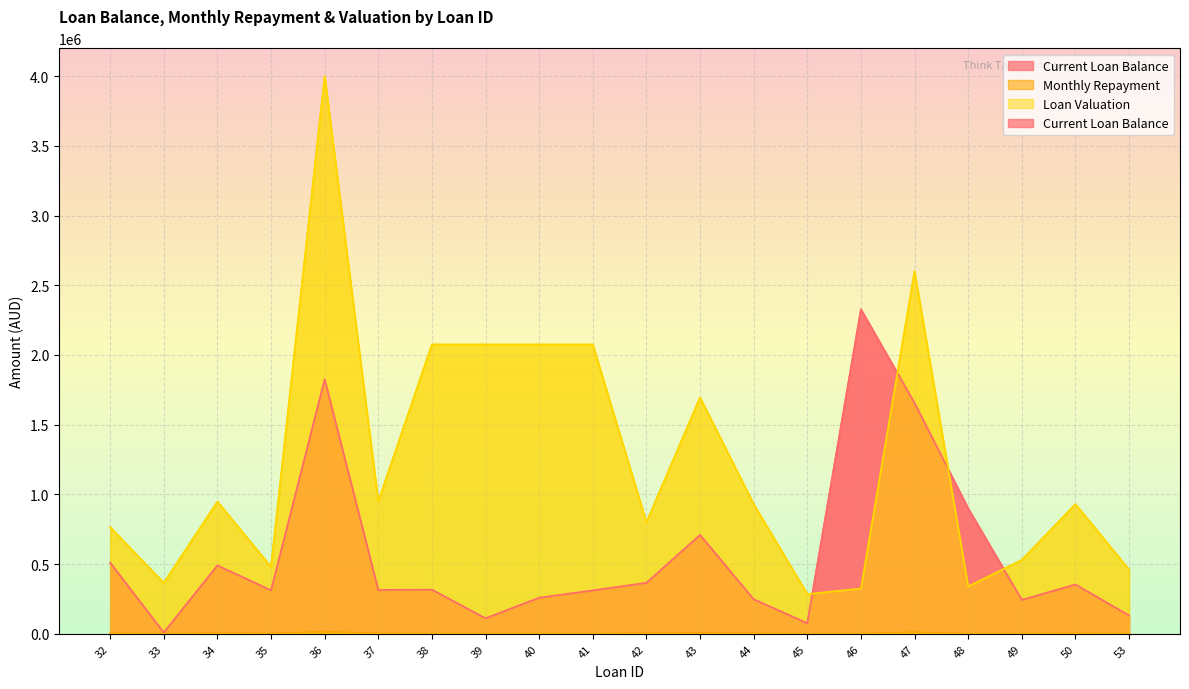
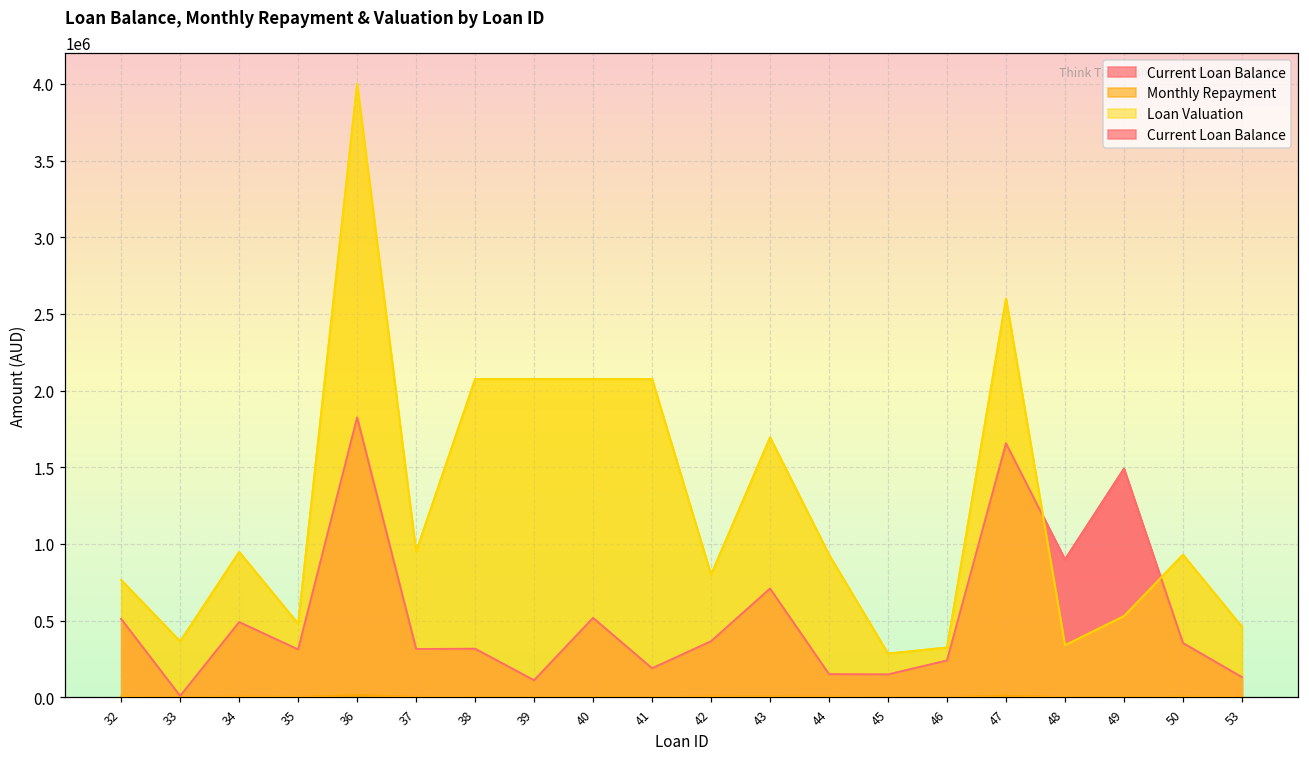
  {
    "Current Loan Balance": {
      "32": 510000,
      "34": 490000,
      "35": 310000,
      "36": 1820000,
      "37": 320000,
      "38": 320000,
      "39": 110000,
-     "40": 260000,
-     "41": 310000,
+     "40": 520000,
+     "41": 190000,
      "42": 370000,
      "43": 710000,
-     "44": 250000,
-     "45": 80000,
-     "46": 2330000,
+     "44": 150000,
+     "45": 150000,
+     "46": 240000,
      "47": 1660000,
      "48": 900000,
-     "49": 240000,
+     "49": 1490000,
      "50": 350000,
      "53": 130000
    }
  }
